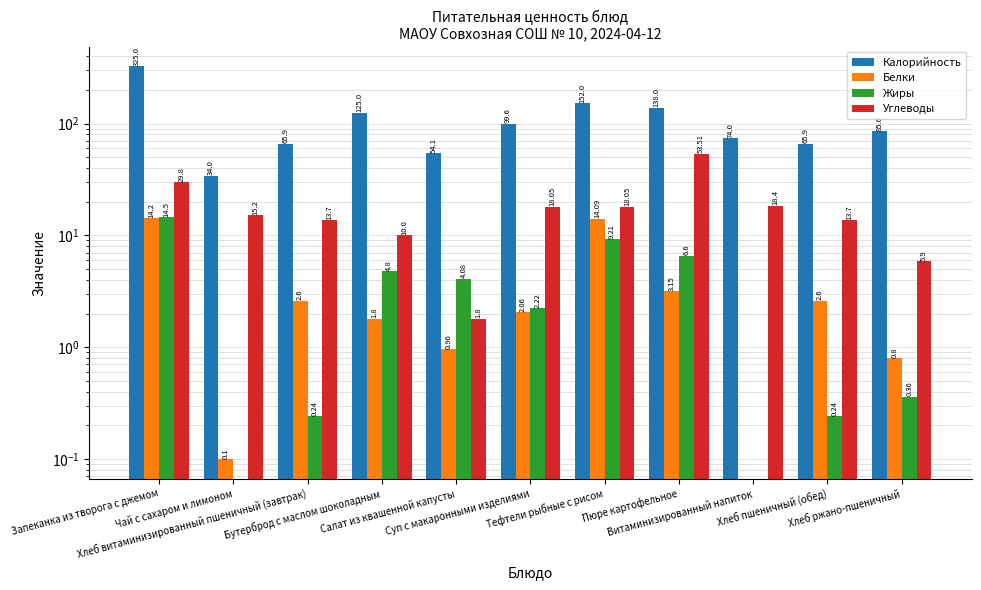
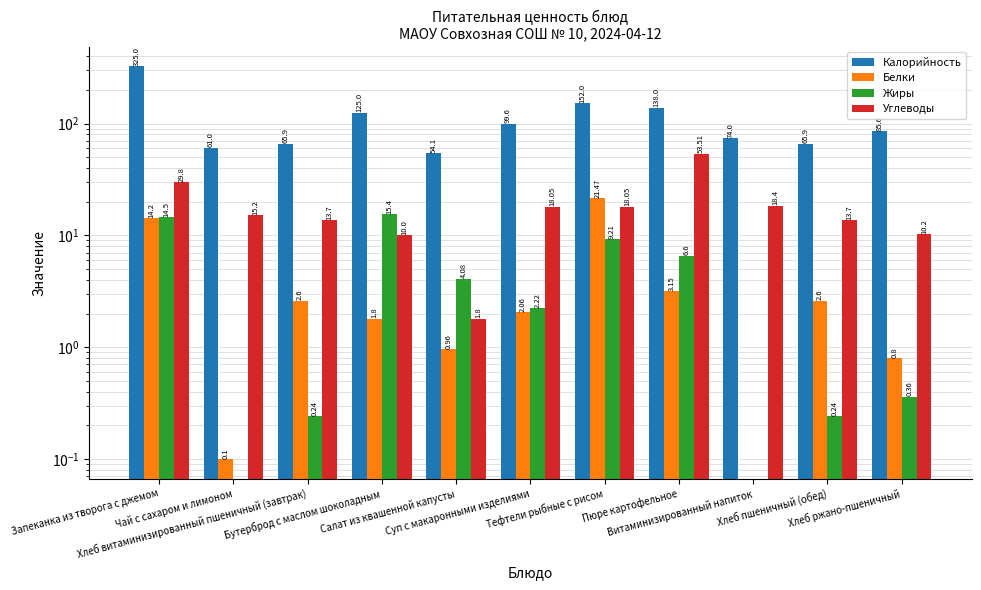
  {
    "Калорийность": {
      "Запеканка из творога с джемом": 325.0,
-     "Чай с сахаром и лимоном": 34.0,
+     "Чай с сахаром и лимоном": 61.0,
      "Хлеб витаминизированный пшеничный (завтрак)": 65.9,
      "Бутерброд с маслом шоколадным": 125.0,
      "Салат из квашенной капусты": 54.1,
      "Суп с макаронными изделиями": 99.6,
      "Тефтели рыбные с рисом": 152.0,
      "Пюре картофельное": 138.0,
      "Витаминизированный напиток": 74.0,
      "Хлеб пшеничный (обед)": 65.9
    },
    "Белки": {
      "Запеканка из творога с джемом": 14.2,
      "Чай с сахаром и лимоном": 0.1,
      "Хлеб витаминизированный пшеничный (завтрак)": 2.6,
      "Бутерброд с маслом шоколадным": 1.8,
      "Салат из квашенной капусты": 0.96,
      "Суп с макаронными изделиями": 2.06,
-     "Тефтели рыбные с рисом": 14.09,
+     "Тефтели рыбные с рисом": 21.47,
      "Пюре картофельное": 3.15,
      "Хлеб пшеничный (обед)": 2.6,
      "Хлеб ржано-пшеничный": 0.8
    },
    "Жиры": {
      "Запеканка из творога с джемом": 14.5,
      "Хлеб витаминизированный пшеничный (завтрак)": 0.24,
-     "Бутерброд с маслом шоколадным": 4.8,
+     "Бутерброд с маслом шоколадным": 15.4,
      "Салат из квашенной капусты": 4.08,
      "Суп с макаронными изделиями": 2.22,
      "Тефтели рыбные с рисом": 9.21,
      "Пюре картофельное": 6.6,
      "Хлеб пшеничный (обед)": 0.24,
      "Хлеб ржано-пшеничный": 0.36
    },
    "Углеводы": {
      "Запеканка из творога с джемом": 29.8,
      "Чай с сахаром и лимоном": 15.2,
      "Хлеб витаминизированный пшеничный (завтрак)": 13.7,
      "Бутерброд с маслом шоколадным": 10.0,
      "Салат из квашенной капусты": 1.8,
      "Суп с макаронными изделиями": 18.05,
      "Тефтели рыбные с рисом": 18.05,
      "Пюре картофельное": 53.51,
      "Витаминизированный напиток": 18.4,
      "Хлеб пшеничный (обед)": 13.7,
-     "Хлеб ржано-пшеничный": 5.9
+     "Хлеб ржано-пшеничный": 10.2
    }
  }
